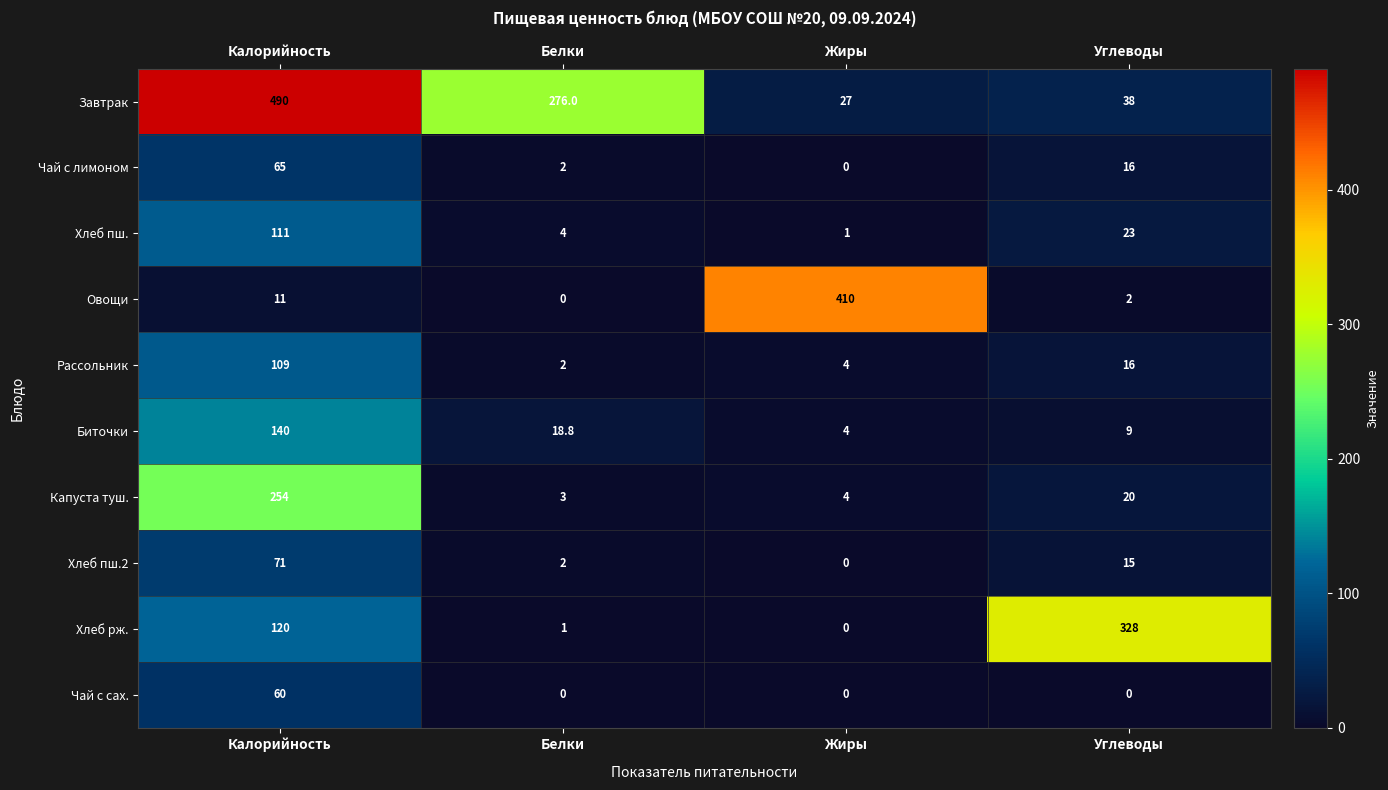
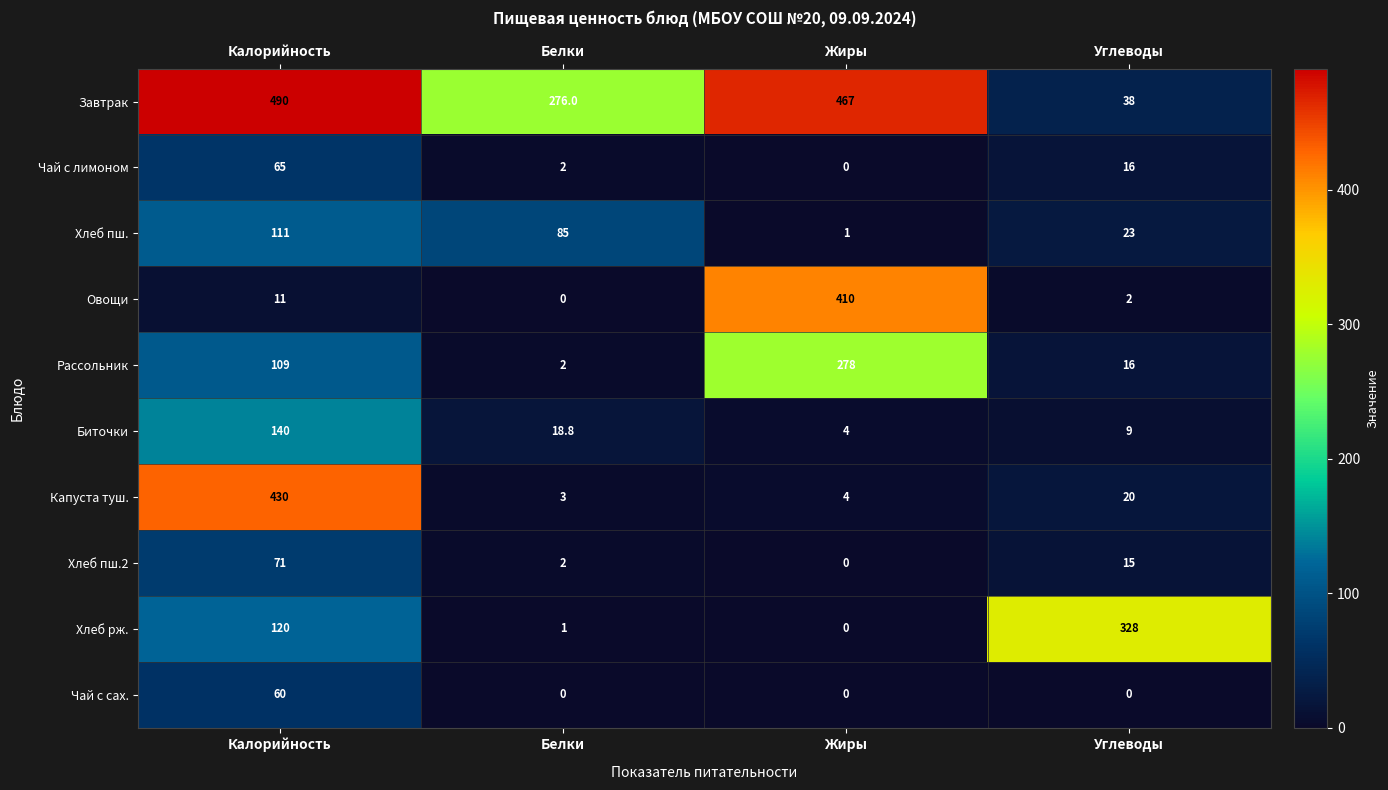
  {
    "Завтрак": {
      "Калорийность": 490,
      "Белки": 276.0,
-     "Жиры": 27,
+     "Жиры": 467,
      "Углеводы": 38
    },
    "Чай с лимоном": {
      "Калорийность": 65,
      "Белки": 2,
      "Жиры": 0,
      "Углеводы": 16
    },
    "Хлеб пш.": {
      "Калорийность": 111,
-     "Белки": 4,
+     "Белки": 85,
      "Жиры": 1,
      "Углеводы": 23
    },
    "Овощи": {
      "Калорийность": 11,
      "Белки": 0,
      "Жиры": 410,
      "Углеводы": 2
    },
    "Рассольник": {
      "Калорийность": 109,
      "Белки": 2,
-     "Жиры": 4,
+     "Жиры": 278,
      "Углеводы": 16
    },
    "Биточки": {
      "Калорийность": 140,
      "Белки": 18.8,
      "Жиры": 4,
      "Углеводы": 9
    },
    "Капуста туш.": {
-     "Калорийность": 254,
+     "Калорийность": 430,
      "Белки": 3,
      "Жиры": 4,
      "Углеводы": 20
    },
    "Хлеб пш.2": {
      "Калорийность": 71,
      "Белки": 2,
      "Жиры": 0,
      "Углеводы": 15
    },
    "Хлеб рж.": {
      "Калорийность": 120,
      "Белки": 1,
      "Жиры": 0,
      "Углеводы": 328
    },
    "Чай с сах.": {
      "Калорийность": 60,
      "Белки": 0,
      "Жиры": 0,
      "Углеводы": 0
    }
  }
